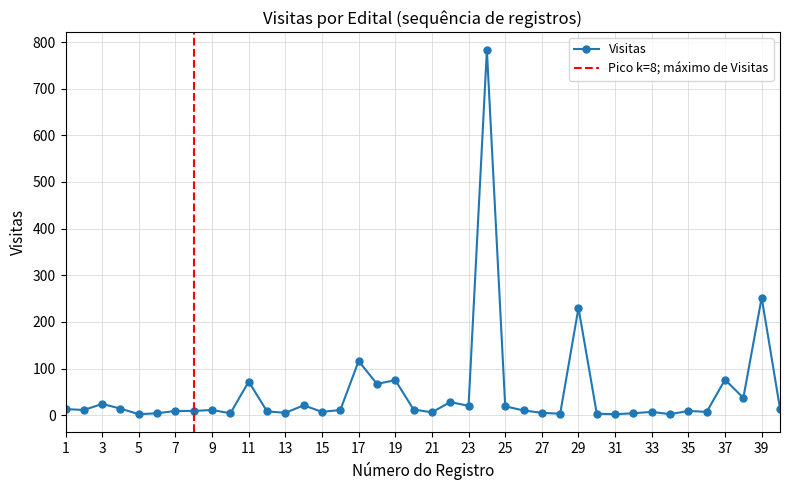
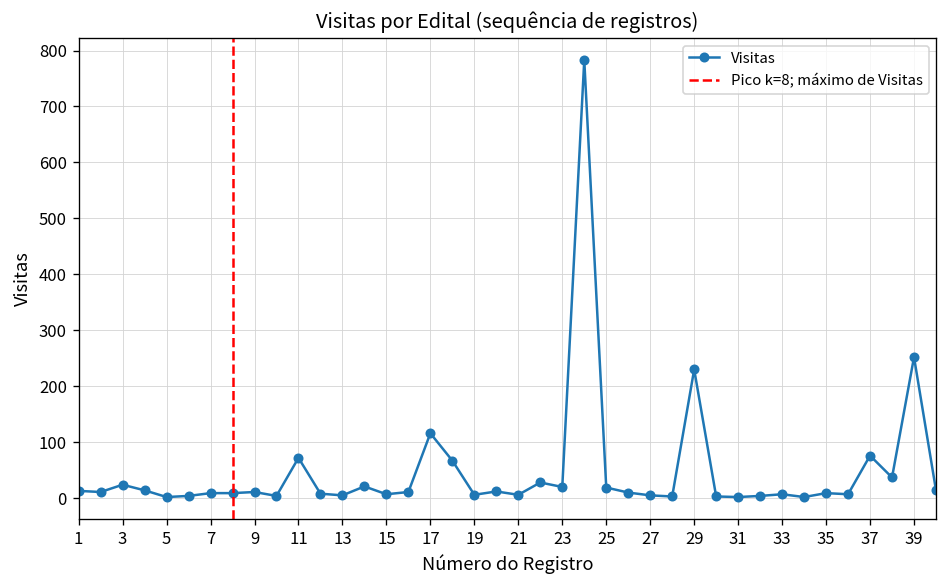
  {
    "1": 10,
    "3": 20,
    "5": 0,
    "7": 10,
    "9": 10,
    "11": 70,
    "13": 10,
    "15": 10,
    "17": 120,
-   "19": 80,
+   "19": 10,
    "21": 10,
    "23": 20,
    "25": 20,
    "27": 10,
    "29": 230,
    "31": 0,
    "33": 10,
    "35": 10,
    "37": 80,
    "39": 250
  }
